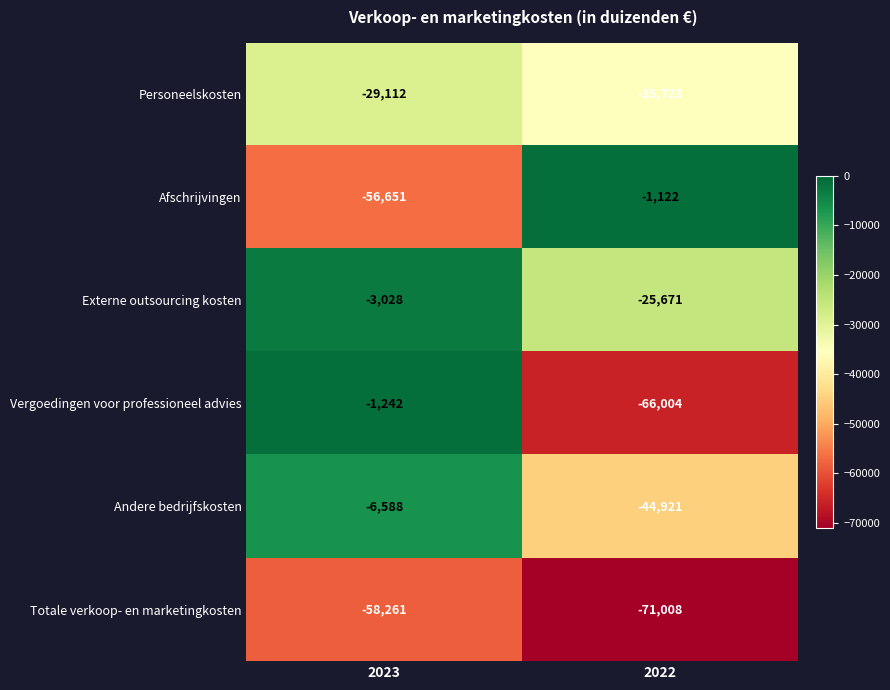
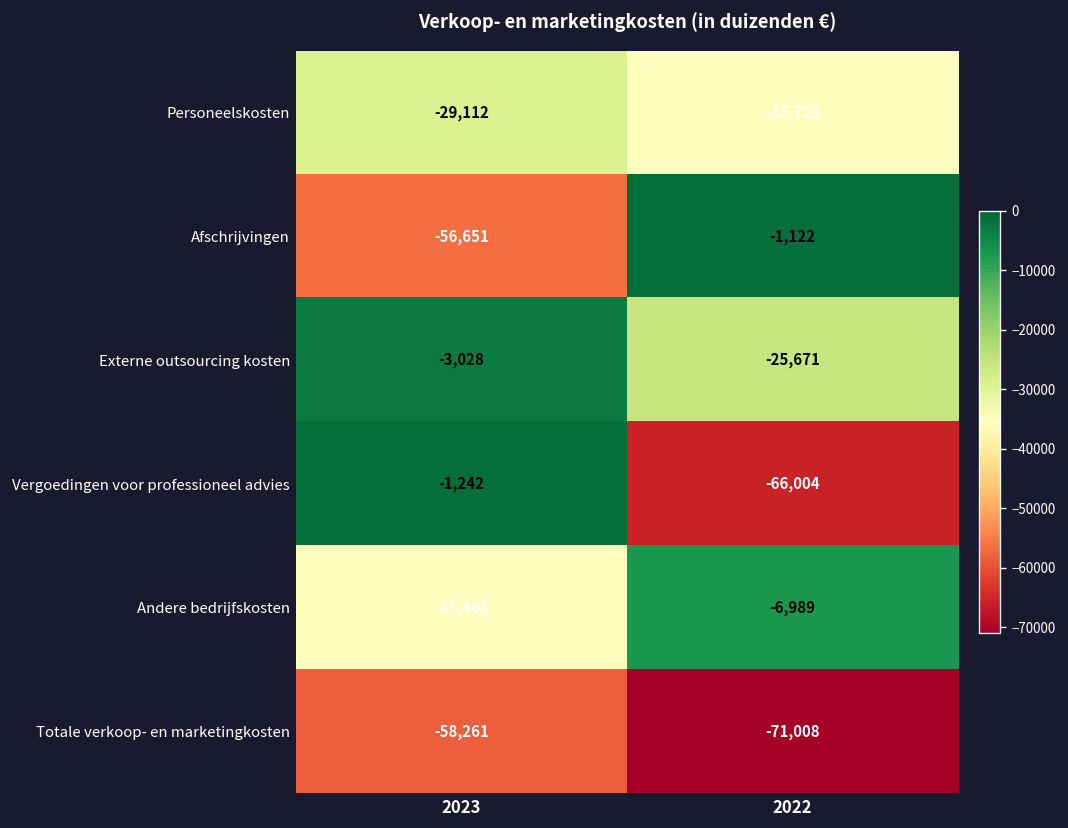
  {
    "Personeelskosten": {
      "2023": "-29,112",
      "2022": "-35,723"
    },
    "Afschrijvingen": {
      "2023": "-56,651",
      "2022": "-1,122"
    },
    "Externe outsourcing kosten": {
      "2023": "-3,028",
      "2022": "-25,671"
    },
    "Vergoedingen voor professioneel advies": {
      "2023": "-1,242",
      "2022": "-66,004"
    },
    "Andere bedrijfskosten": {
-     "2023": "-6,588",
-     "2022": "-44,921"
+     "2023": "-35,468",
+     "2022": "-6,989"
    },
    "Totale verkoop- en marketingkosten": {
      "2023": "-58,261",
      "2022": "-71,008"
    }
  }
